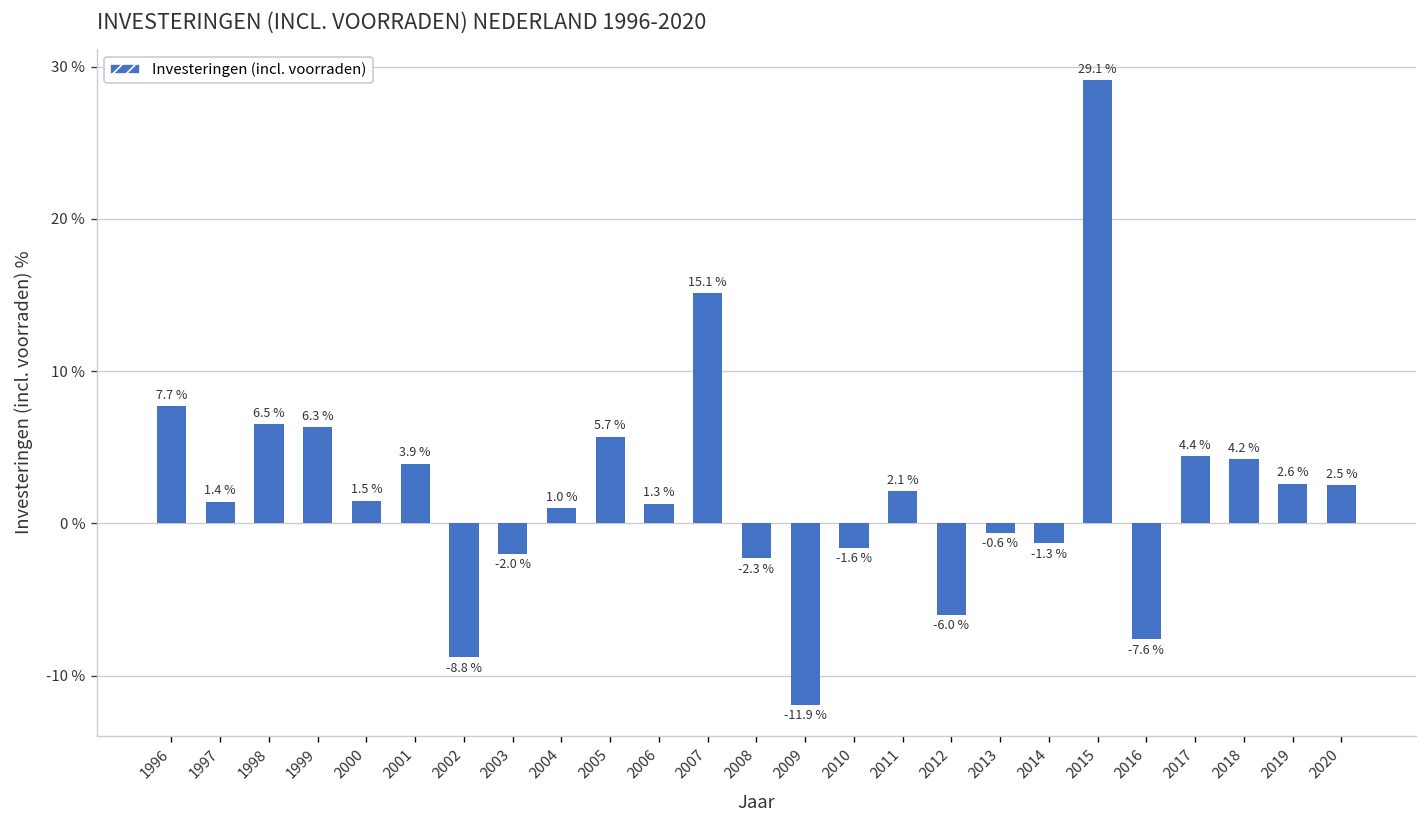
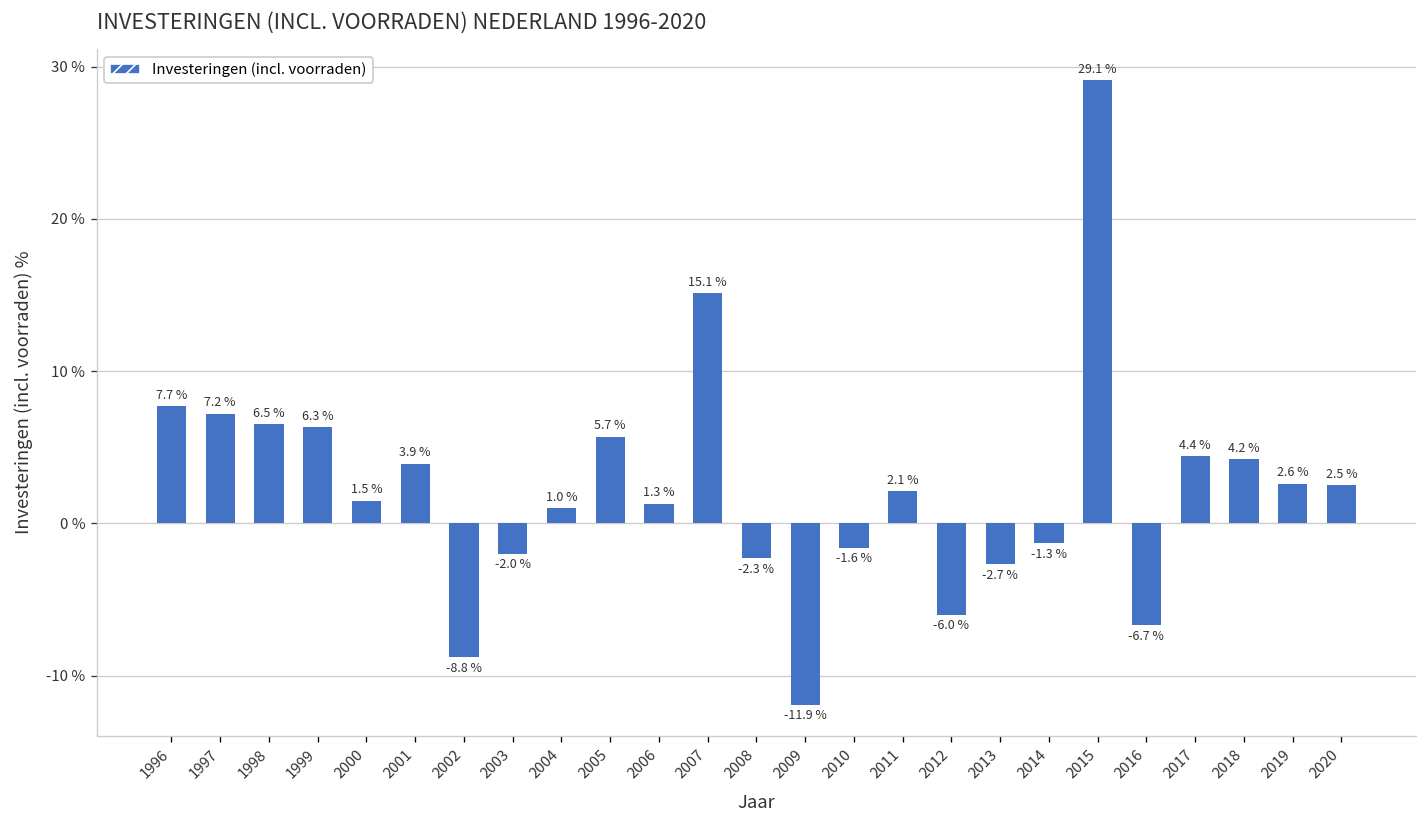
  {
    "1996": "7.7 %",
-   "1997": "1.4 %",
+   "1997": "7.2 %",
    "1998": "6.5 %",
    "1999": "6.3 %",
    "2000": "1.5 %",
    "2001": "3.9 %",
    "2002": "-8.8 %",
    "2003": "-2.0 %",
    "2004": "1.0 %",
    "2005": "5.7 %",
    "2006": "1.3 %",
    "2007": "15.1 %",
    "2008": "-2.3 %",
    "2009": "-11.9 %",
    "2010": "-1.6 %",
    "2011": "2.1 %",
    "2012": "-6.0 %",
-   "2013": "-0.6 %",
+   "2013": "-2.7 %",
    "2014": "-1.3 %",
    "2015": "29.1 %",
-   "2016": "-7.6 %",
+   "2016": "-6.7 %",
    "2017": "4.4 %",
    "2018": "4.2 %",
    "2019": "2.6 %",
    "2020": "2.5 %"
  }
